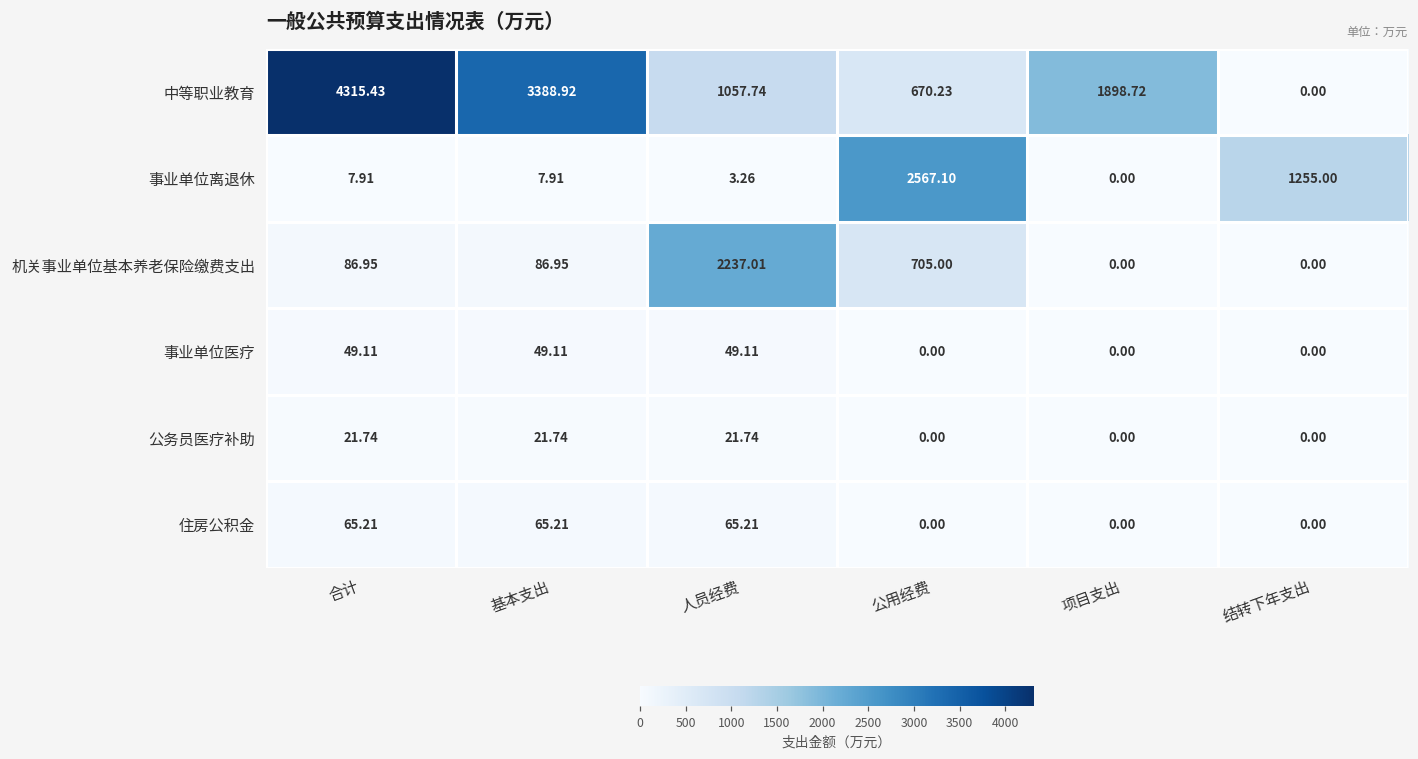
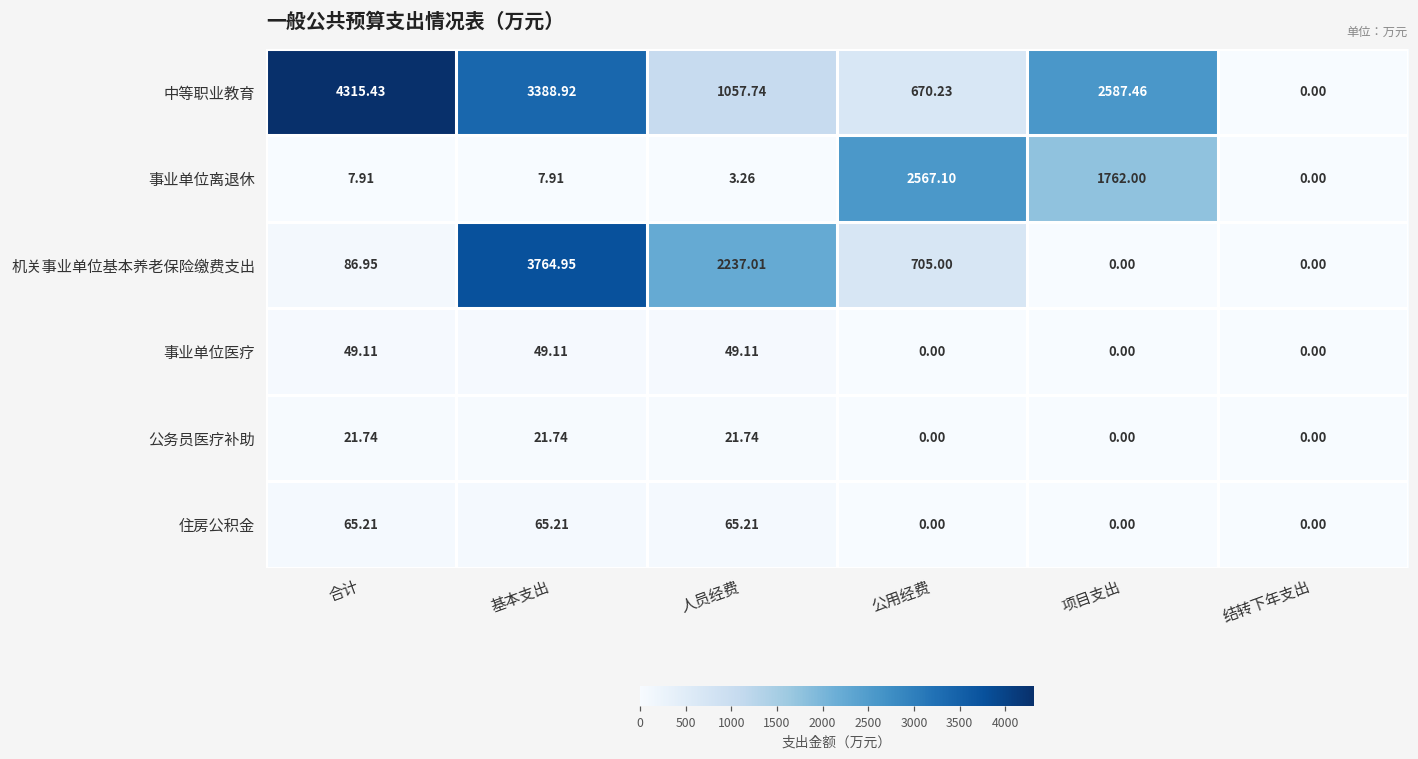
  {
    "中等职业教育": {
      "合计": 4315.43,
      "基本支出": 3388.92,
      "人员经费": 1057.74,
      "公用经费": 670.23,
-     "项目支出": 1898.72,
+     "项目支出": 2587.46,
      "结转下年支出": 0.00
    },
    "事业单位离退休": {
      "合计": 7.91,
      "基本支出": 7.91,
      "人员经费": 3.26,
      "公用经费": 2567.10,
-     "项目支出": 0.00,
-     "结转下年支出": 1255.00
+     "项目支出": 1762.00,
+     "结转下年支出": 0.00
    },
    "机关事业单位基本养老保险缴费支出": {
      "合计": 86.95,
-     "基本支出": 86.95,
+     "基本支出": 3764.95,
      "人员经费": 2237.01,
      "公用经费": 705.00,
      "项目支出": 0.00,
      "结转下年支出": 0.00
    },
    "事业单位医疗": {
      "合计": 49.11,
      "基本支出": 49.11,
      "人员经费": 49.11,
      "公用经费": 0.00,
      "项目支出": 0.00,
      "结转下年支出": 0.00
    },
    "公务员医疗补助": {
      "合计": 21.74,
      "基本支出": 21.74,
      "人员经费": 21.74,
      "公用经费": 0.00,
      "项目支出": 0.00,
      "结转下年支出": 0.00
    },
    "住房公积金": {
      "合计": 65.21,
      "基本支出": 65.21,
      "人员经费": 65.21,
      "公用经费": 0.00,
      "项目支出": 0.00,
      "结转下年支出": 0.00
    }
  }
